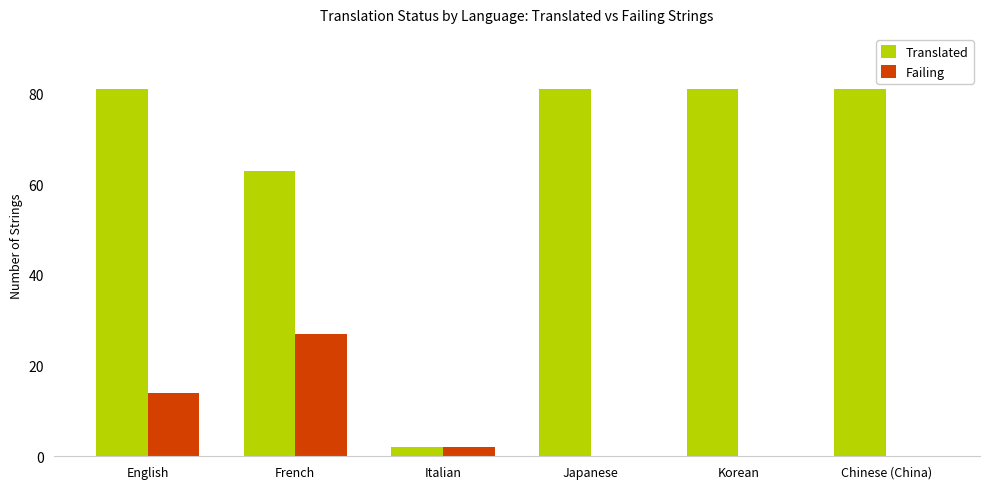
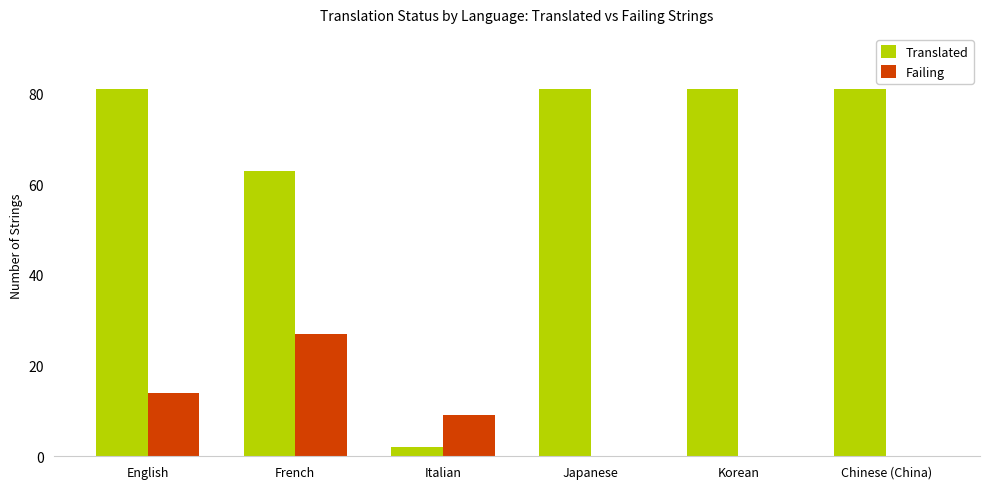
  {
    "Translated": {
      "English": 81,
      "French": 63,
      "Italian": 2,
      "Japanese": 81,
      "Korean": 81,
      "Chinese (China)": 81
    },
    "Failing": {
      "English": 14,
      "French": 27,
-     "Italian": 2,
+     "Italian": 9,
      "Japanese": 0,
      "Korean": 0,
      "Chinese (China)": 0
    }
  }
